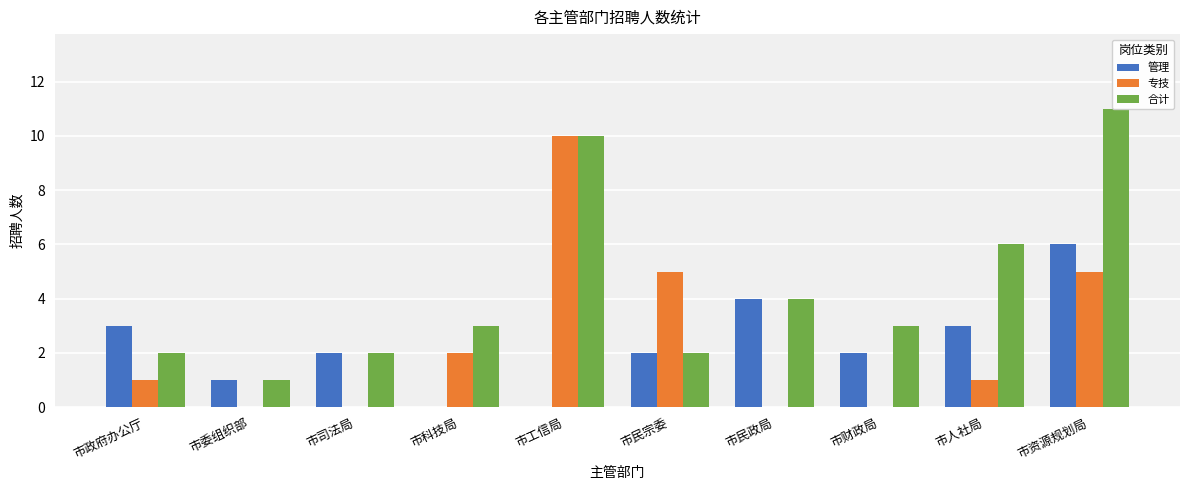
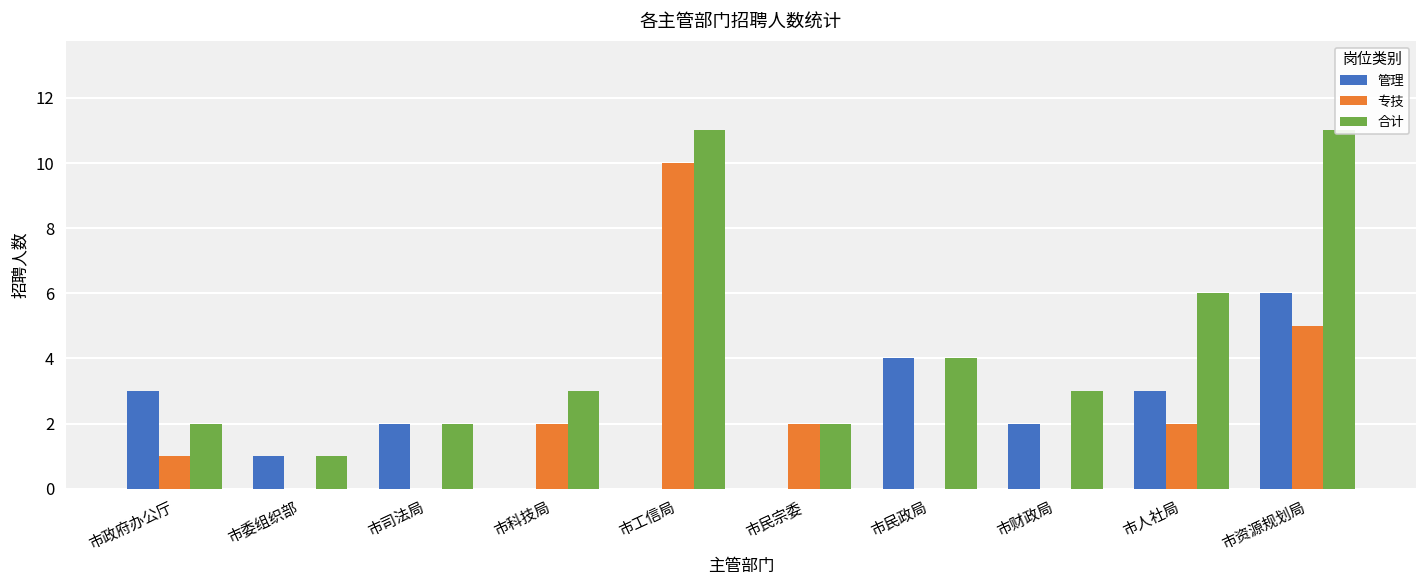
  {
    "管理": {
      "市政府办公厅": 3,
      "市委组织部": 1,
      "市司法局": 2,
      "市科技局": 0,
      "市工信局": 0,
-     "市民宗委": 2,
+     "市民宗委": 0,
      "市民政局": 4,
      "市财政局": 2,
      "市人社局": 3,
      "市资源规划局": 6
    },
    "专技": {
      "市政府办公厅": 1,
      "市委组织部": 0,
      "市司法局": 0,
      "市科技局": 2,
      "市工信局": 10,
-     "市民宗委": 5,
+     "市民宗委": 2,
      "市民政局": 0,
      "市财政局": 0,
-     "市人社局": 1,
+     "市人社局": 2,
      "市资源规划局": 5
    },
    "合计": {
      "市政府办公厅": 2,
      "市委组织部": 1,
      "市司法局": 2,
      "市科技局": 3,
-     "市工信局": 10,
+     "市工信局": 11,
      "市民宗委": 2,
      "市民政局": 4,
      "市财政局": 3,
      "市人社局": 6
    }
  }
